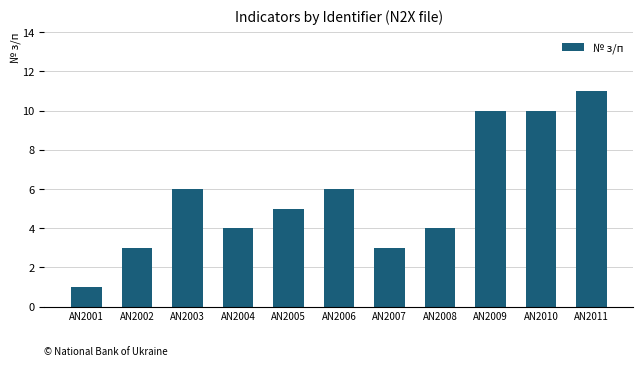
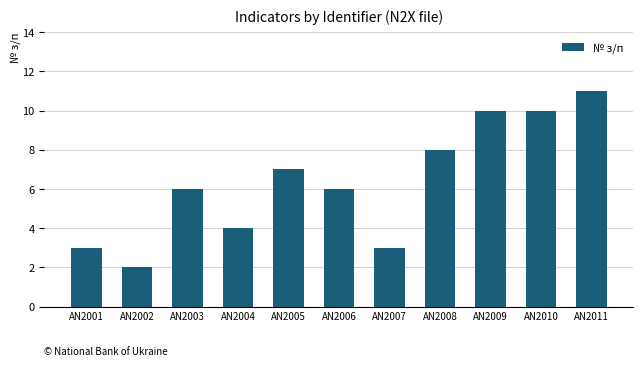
  {
-   "AN2001": 1,
-   "AN2002": 3,
+   "AN2001": 3,
+   "AN2002": 2,
    "AN2003": 6,
    "AN2004": 4,
-   "AN2005": 5,
+   "AN2005": 7,
    "AN2006": 6,
    "AN2007": 3,
-   "AN2008": 4,
+   "AN2008": 8,
    "AN2009": 10,
    "AN2010": 10,
    "AN2011": 11
  }
